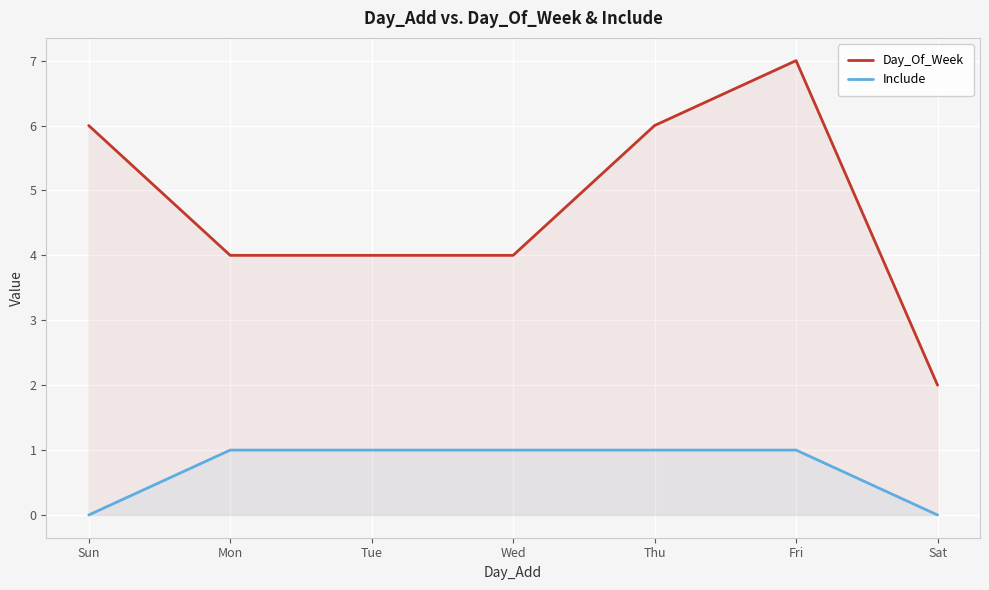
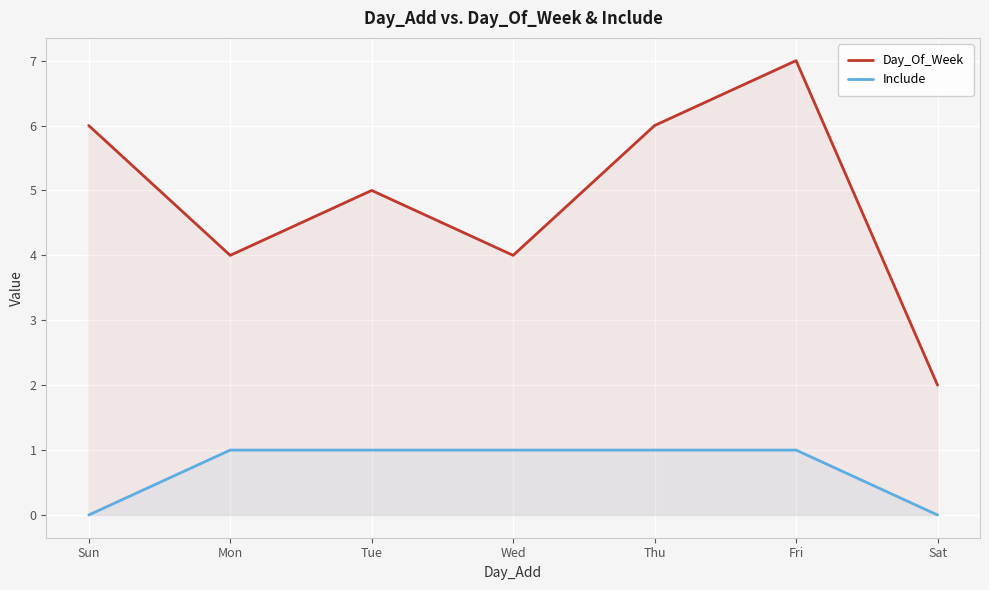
  {
    "Day_Of_Week": {
      "Sun": 6,
      "Mon": 4,
-     "Tue": 4,
+     "Tue": 5,
      "Wed": 4,
      "Thu": 6,
      "Fri": 7,
      "Sat": 2
    },
    "Include": {
      "Sun": 0,
      "Mon": 1,
      "Tue": 1,
      "Wed": 1,
      "Thu": 1,
      "Fri": 1,
      "Sat": 0
    }
  }
